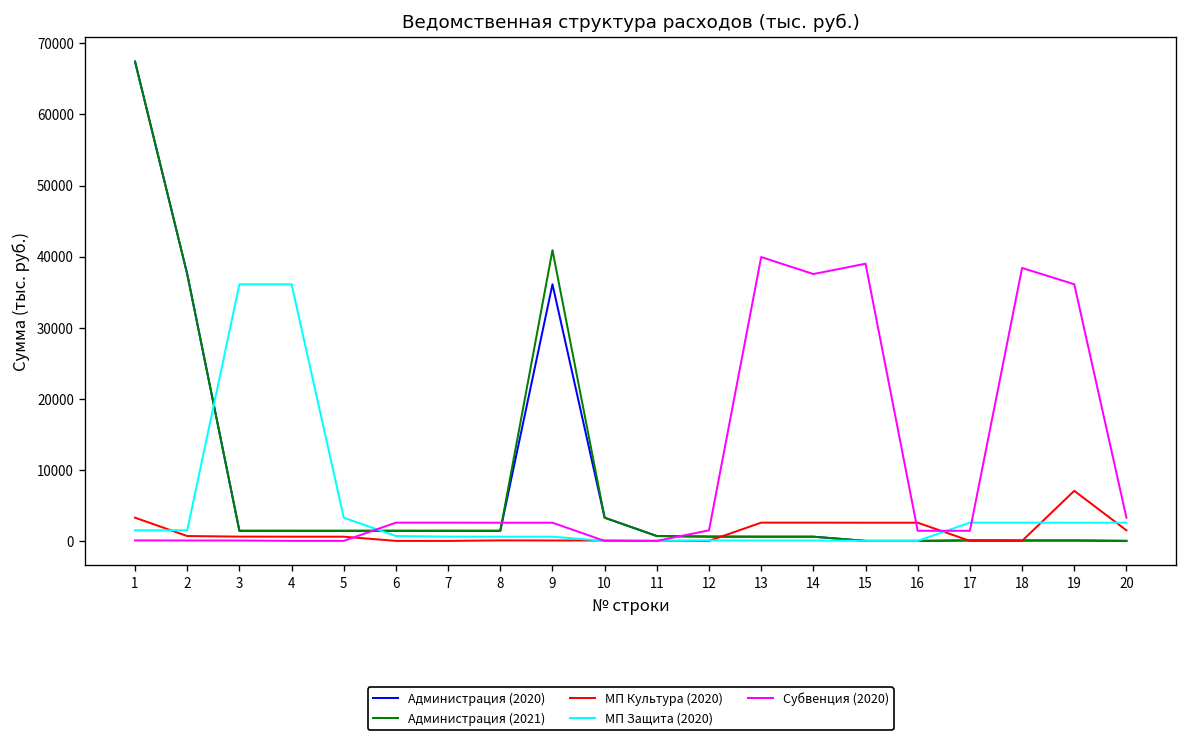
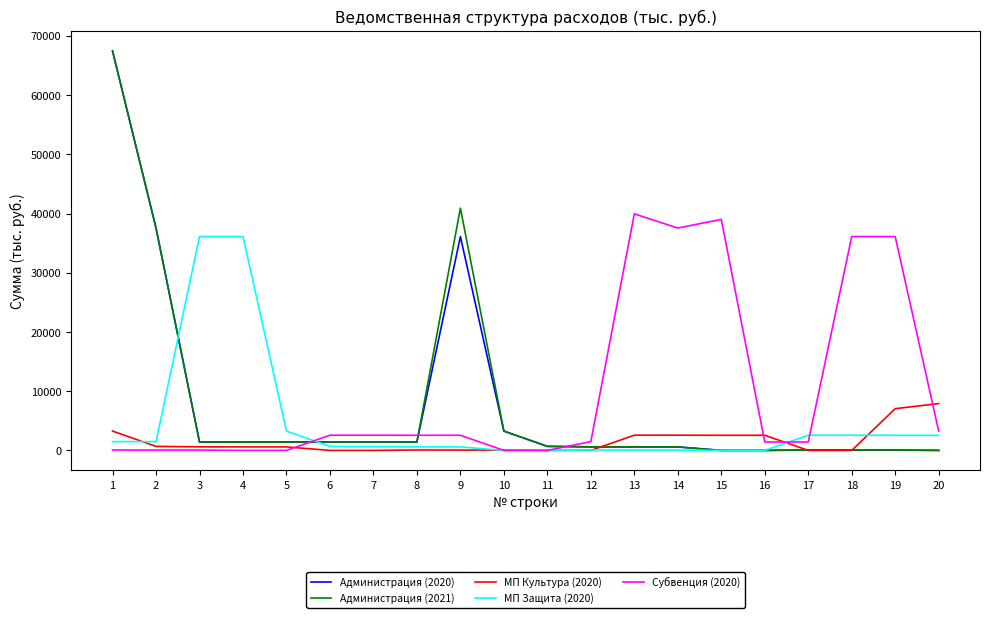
  {
    "Администрация (2020)": {
      "9": 36000
    },
    "Администрация (2021)": {
      "9": 41000
    },
    "МП Культура (2020)": {
      "1": 3000,
      "2": 1000,
      "3": 1000,
      "4": 1000,
      "5": 1000,
      "6": 0,
      "7": 0,
      "8": 0,
      "9": 0,
      "13": 3000,
      "14": 3000,
      "15": 3000,
      "16": 3000,
      "19": 7000,
-     "20": 1000
+     "20": 8000
    },
    "МП Защита (2020)": {
      "1": 1000,
      "2": 1000,
      "3": 36000,
      "4": 36000,
      "5": 3000,
      "6": 1000,
      "7": 1000,
      "8": 1000,
      "9": 1000,
      "13": 0,
      "14": 0,
      "17": 3000,
      "18": 3000,
      "19": 3000,
      "20": 3000
    },
    "Субвенция (2020)": {
      "1": 0,
      "2": 0,
      "3": 0,
      "4": 0,
      "5": 0,
      "6": 3000,
      "7": 3000,
      "8": 3000,
      "9": 3000,
      "12": 1000,
      "13": 40000,
      "14": 38000,
      "15": 39000,
      "16": 1000,
      "17": 1000,
-     "18": 38000,
+     "18": 36000,
      "19": 36000,
      "20": 3000
    }
  }
